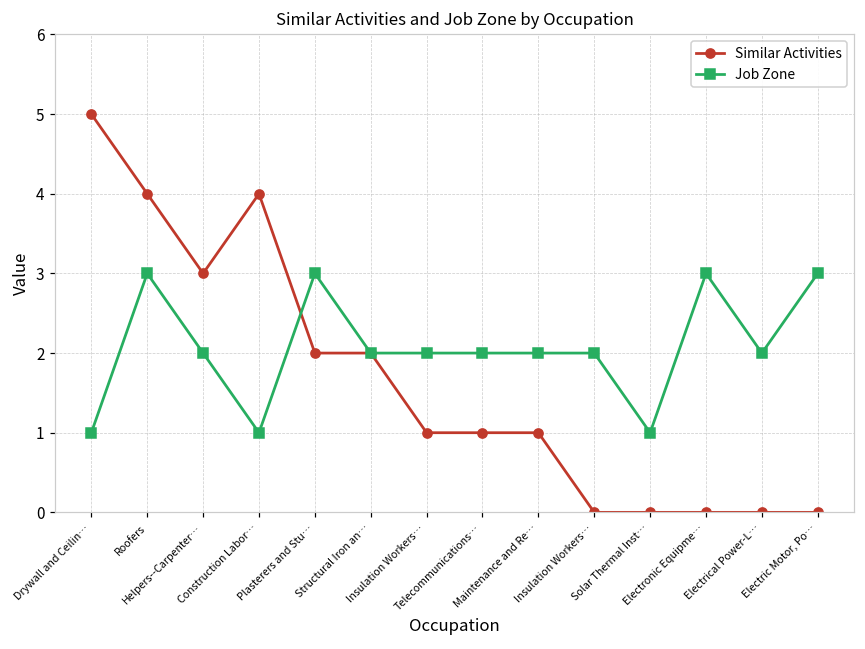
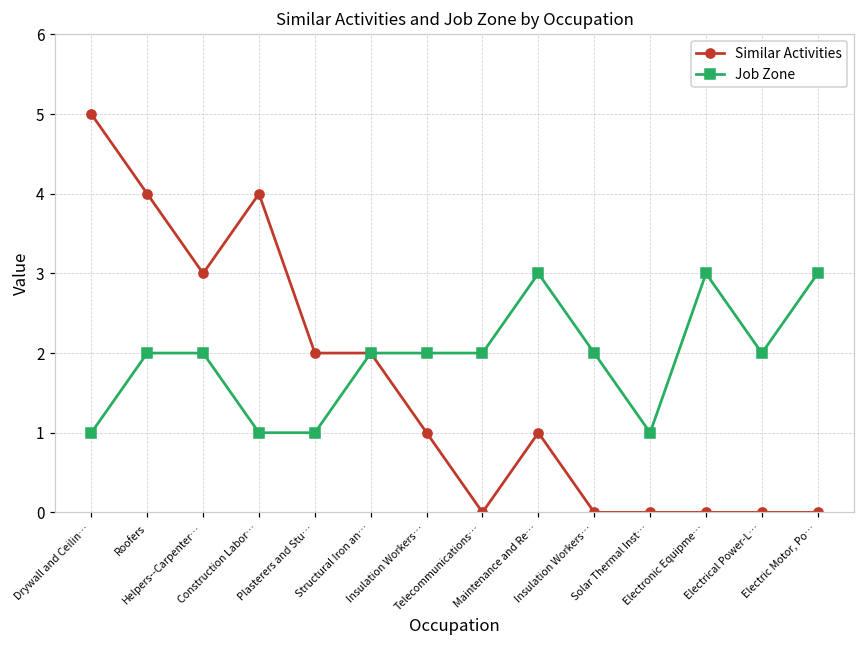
  {
    "Similar Activities": {
      "Drywall and Ceilin…": 5,
      "Roofers": 4,
      "Helpers--Carpenter…": 3,
      "Construction Labor…": 4,
      "Plasterers and Stu…": 2,
-     "Telecommunications…": 1,
+     "Telecommunications…": 0,
      "Maintenance and Re…": 1,
      "Solar Thermal Inst…": 0,
      "Electronic Equipme…": 0,
      "Electrical Power-L…": 0,
      "Electric Motor, Po…": 0
    },
    "Job Zone": {
      "Drywall and Ceilin…": 1,
-     "Roofers": 3,
+     "Roofers": 2,
      "Helpers--Carpenter…": 2,
      "Construction Labor…": 1,
-     "Plasterers and Stu…": 3,
+     "Plasterers and Stu…": 1,
      "Telecommunications…": 2,
-     "Maintenance and Re…": 2,
+     "Maintenance and Re…": 3,
      "Solar Thermal Inst…": 1,
      "Electronic Equipme…": 3,
      "Electrical Power-L…": 2,
      "Electric Motor, Po…": 3
    }
  }
